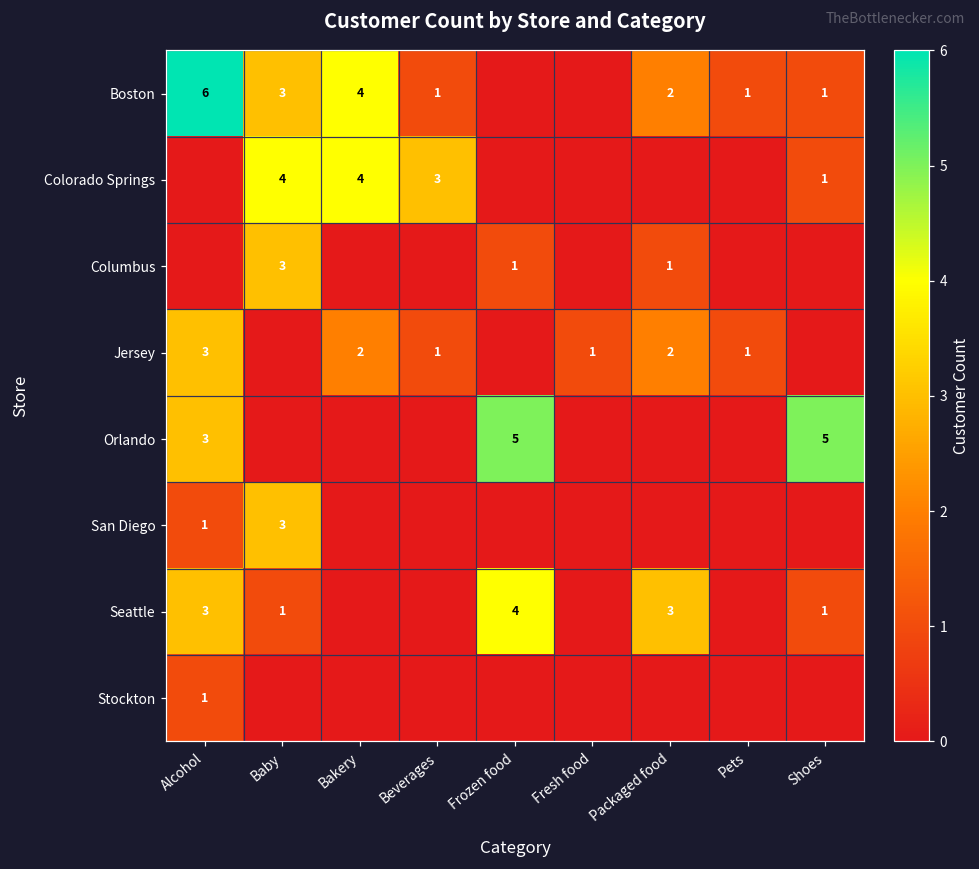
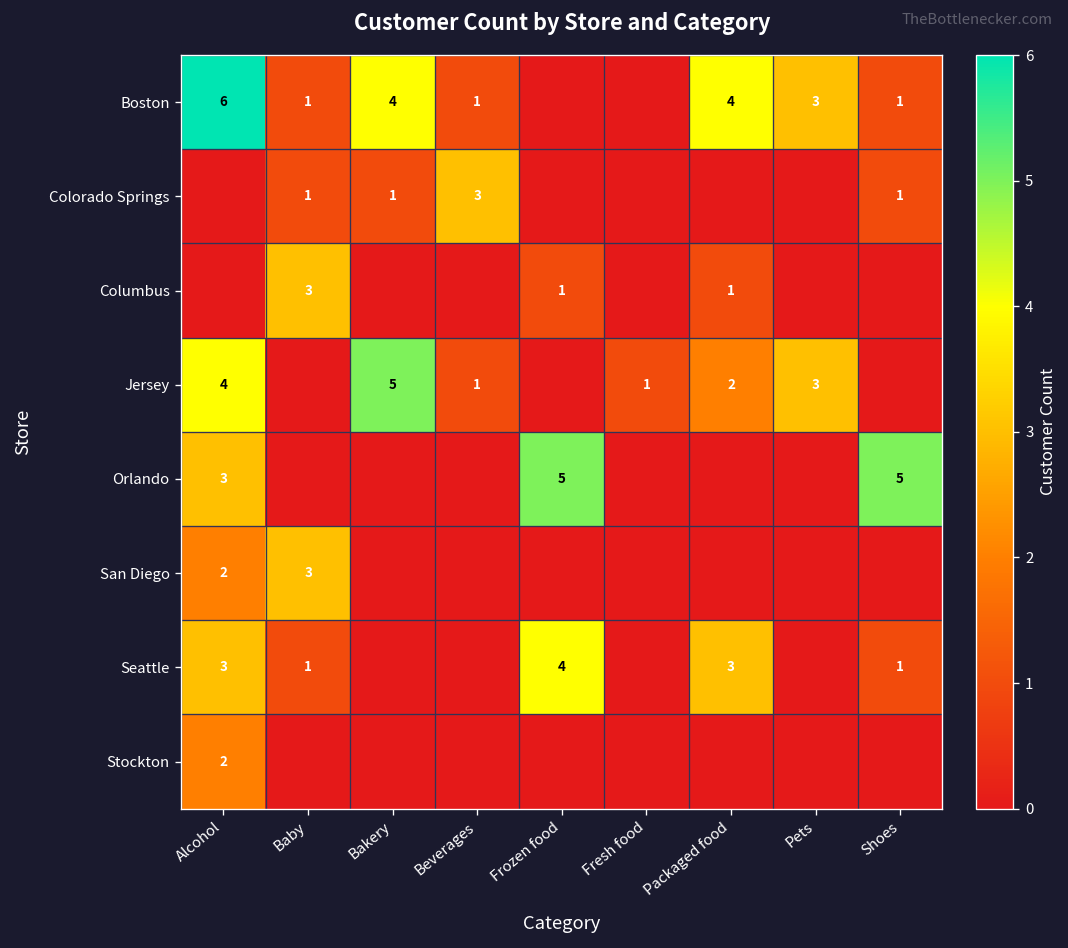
  {
    "Boston": {
      "Alcohol": 6,
-     "Baby": 3,
+     "Baby": 1,
      "Bakery": 4,
      "Beverages": 1,
-     "Packaged food": 2,
-     "Pets": 1,
+     "Packaged food": 4,
+     "Pets": 3,
      "Shoes": 1
    },
    "Colorado Springs": {
-     "Baby": 4,
-     "Bakery": 4,
+     "Baby": 1,
+     "Bakery": 1,
      "Beverages": 3,
      "Shoes": 1
    },
    "Columbus": {
      "Baby": 3,
      "Frozen food": 1,
      "Packaged food": 1
    },
    "Jersey": {
-     "Alcohol": 3,
-     "Bakery": 2,
+     "Alcohol": 4,
+     "Bakery": 5,
      "Beverages": 1,
      "Fresh food": 1,
      "Packaged food": 2,
-     "Pets": 1
+     "Pets": 3
    },
    "Orlando": {
      "Alcohol": 3,
      "Frozen food": 5,
      "Shoes": 5
    },
    "San Diego": {
-     "Alcohol": 1,
+     "Alcohol": 2,
      "Baby": 3
    },
    "Seattle": {
      "Alcohol": 3,
      "Baby": 1,
      "Frozen food": 4,
      "Packaged food": 3,
      "Shoes": 1
    },
    "Stockton": {
-     "Alcohol": 1
+     "Alcohol": 2
    }
  }
